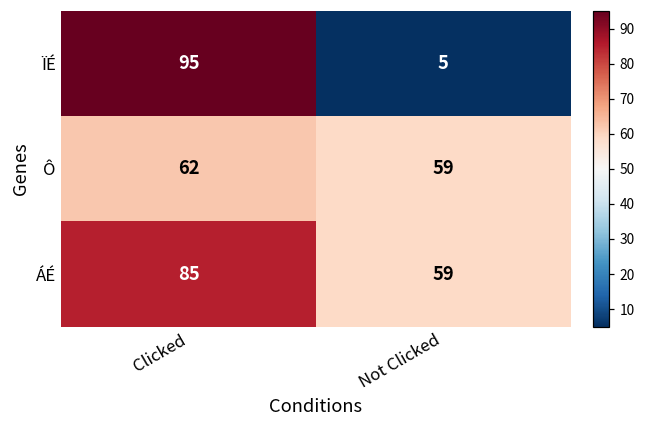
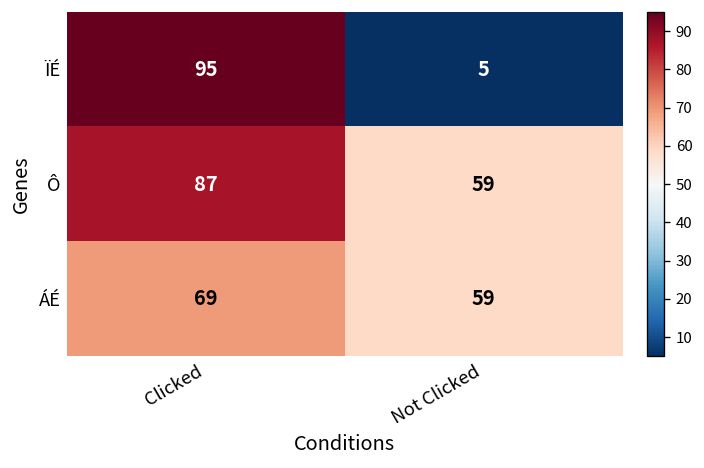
  {
    "ÏÉ": {
      "Clicked": 95,
      "Not Clicked": 5
    },
    "Ô": {
-     "Clicked": 62,
+     "Clicked": 87,
      "Not Clicked": 59
    },
    "ÁÉ": {
-     "Clicked": 85,
+     "Clicked": 69,
      "Not Clicked": 59
    }
  }
